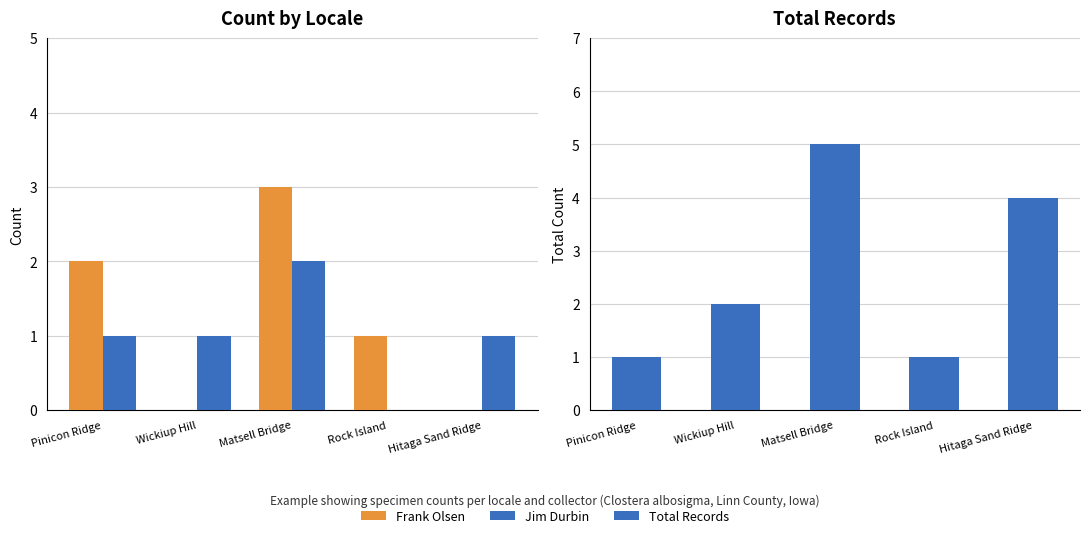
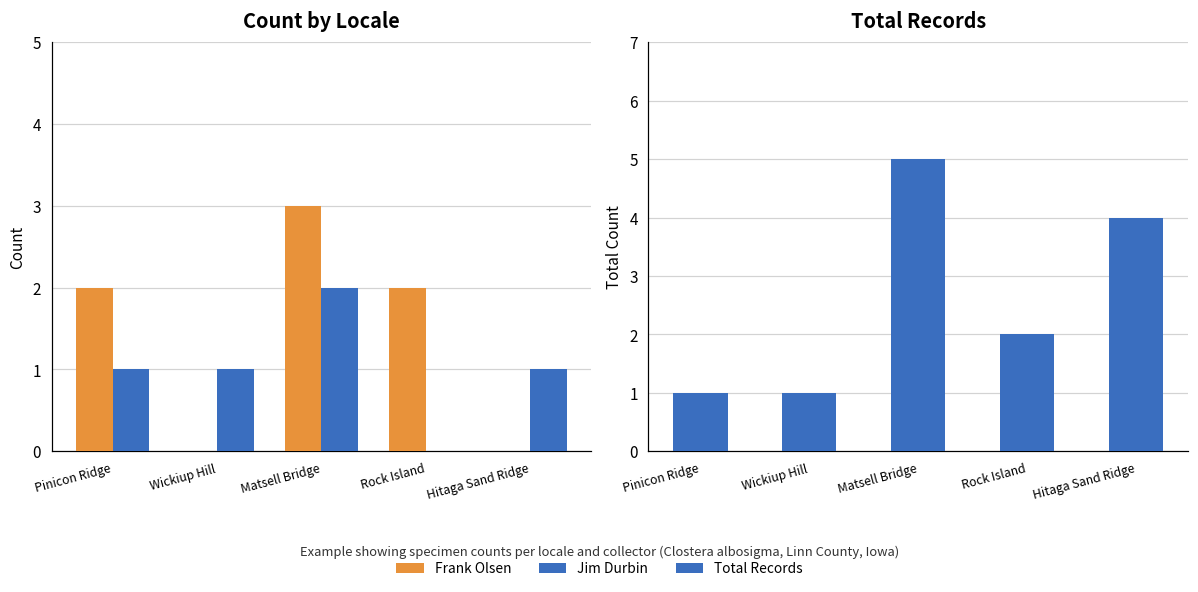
  {
    "Count by Locale": {
      "Frank Olsen": {
        "Pinicon Ridge": 2,
        "Wickiup Hill": 0,
        "Matsell Bridge": 3,
-       "Rock Island": 1,
+       "Rock Island": 2,
        "Hitaga Sand Ridge": 0
      },
      "Jim Durbin": {
        "Pinicon Ridge": 1,
        "Wickiup Hill": 1,
        "Matsell Bridge": 2,
        "Rock Island": 0,
        "Hitaga Sand Ridge": 1
      }
    },
    "Total Records": {
      "Pinicon Ridge": 1,
-     "Wickiup Hill": 2,
+     "Wickiup Hill": 1,
      "Matsell Bridge": 5,
-     "Rock Island": 1,
+     "Rock Island": 2,
      "Hitaga Sand Ridge": 4
    }
  }
